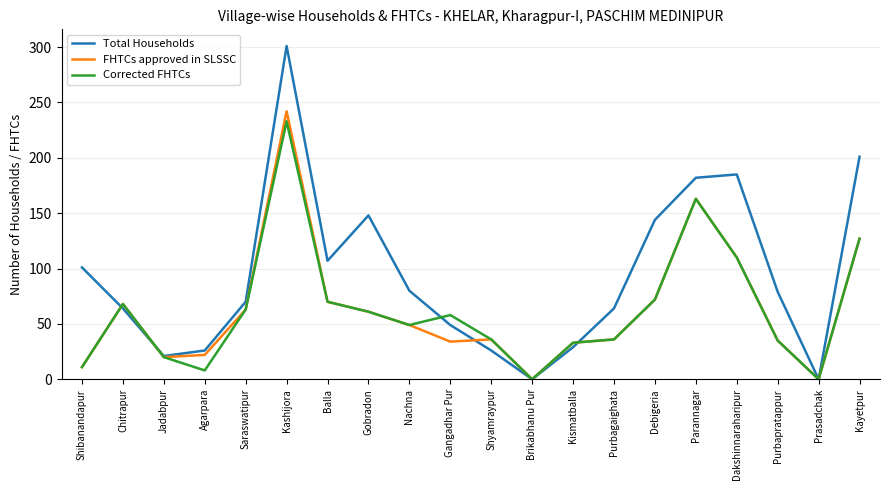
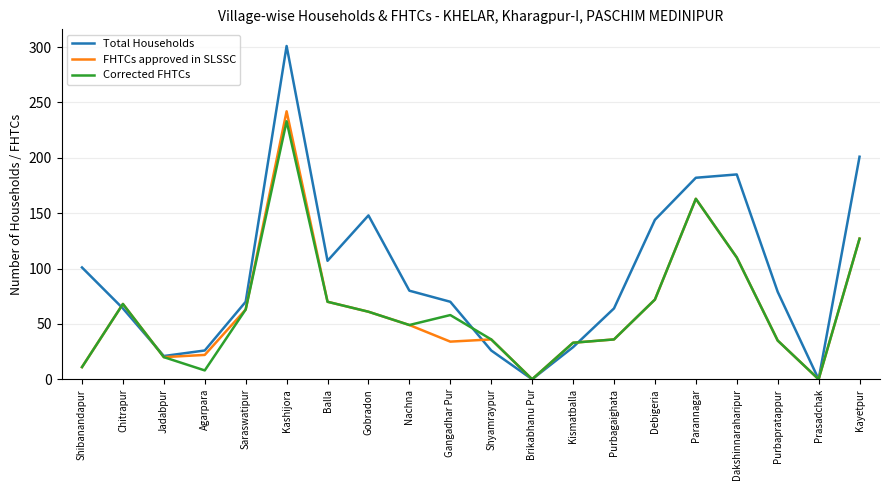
  {
    "Total Households": {
      "Shibanandapur": 101,
      "Chitrapur": 64,
      "Agarpara": 26,
      "Saraswatipur": 70,
      "Kashijora": 301,
      "Balla": 107,
      "Gobradon": 148,
      "Nachna": 80,
-     "Gangadhar Pur": 49,
+     "Gangadhar Pur": 70,
      "Shyamraypur": 26,
      "Kismatballa": 29,
      "Purbagaighata": 64,
      "Debigeria": 144,
      "Parannagar": 182,
      "Dakshinnaraharipur": 185,
      "Purbapratappur": 79,
      "Kayetpur": 201
    },
    "FHTCs approved in SLSSC": {
      "Agarpara": 22,
      "Kashijora": 242,
      "Gangadhar Pur": 34
    },
    "Corrected FHTCs": {
      "Agarpara": 8,
      "Kashijora": 233,
      "Gangadhar Pur": 58
    }
  }
